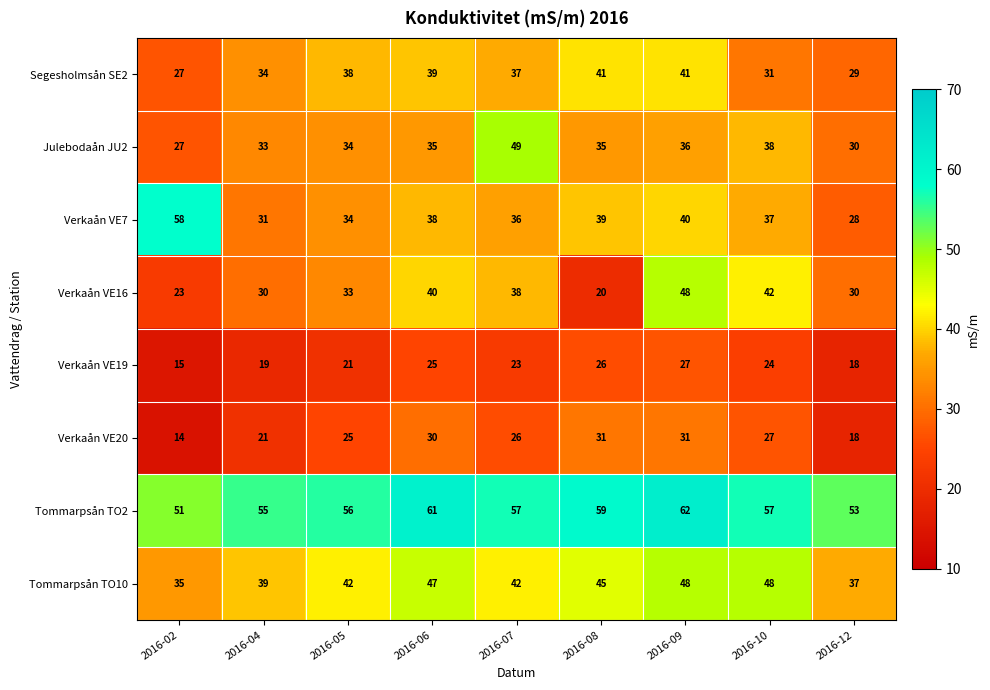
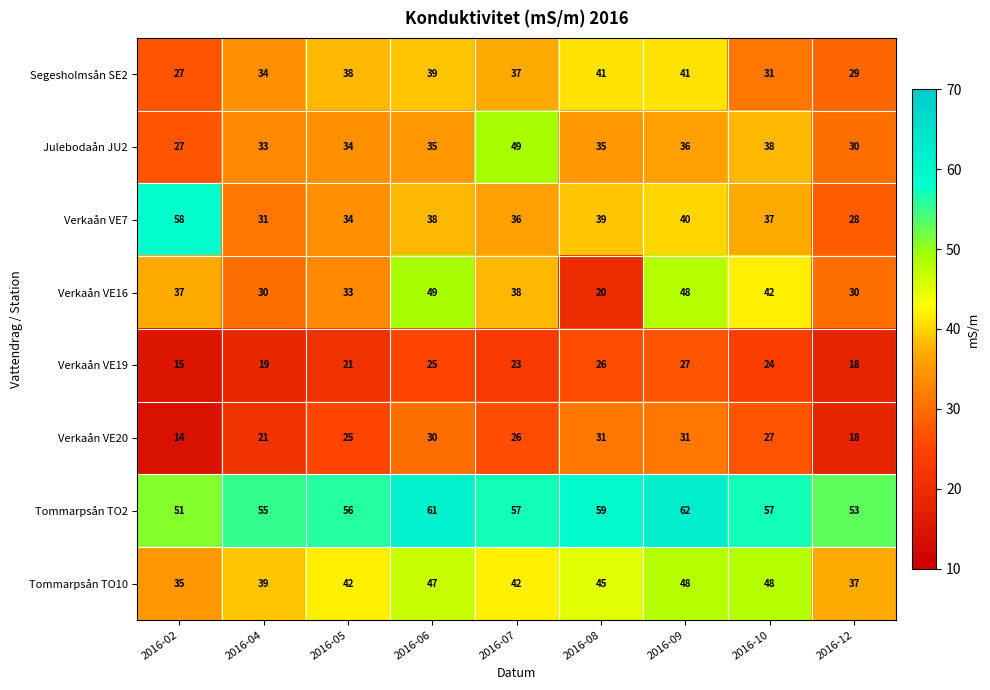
  {
    "Segesholmsån SE2": {
      "2016-02": 27,
      "2016-04": 34,
      "2016-05": 38,
      "2016-06": 39,
      "2016-07": 37,
      "2016-08": 41,
      "2016-09": 41,
      "2016-10": 31,
      "2016-12": 29
    },
    "Julebodaån JU2": {
      "2016-02": 27,
      "2016-04": 33,
      "2016-05": 34,
      "2016-06": 35,
      "2016-07": 49,
      "2016-08": 35,
      "2016-09": 36,
      "2016-10": 38,
      "2016-12": 30
    },
    "Verkaån VE7": {
      "2016-02": 58,
      "2016-04": 31,
      "2016-05": 34,
      "2016-06": 38,
      "2016-07": 36,
      "2016-08": 39,
      "2016-09": 40,
      "2016-10": 37,
      "2016-12": 28
    },
    "Verkaån VE16": {
-     "2016-02": 23,
+     "2016-02": 37,
      "2016-04": 30,
      "2016-05": 33,
-     "2016-06": 40,
+     "2016-06": 49,
      "2016-07": 38,
      "2016-08": 20,
      "2016-09": 48,
      "2016-10": 42,
      "2016-12": 30
    },
    "Verkaån VE19": {
      "2016-02": 15,
      "2016-04": 19,
      "2016-05": 21,
      "2016-06": 25,
      "2016-07": 23,
      "2016-08": 26,
      "2016-09": 27,
      "2016-10": 24,
      "2016-12": 18
    },
    "Verkaån VE20": {
      "2016-02": 14,
      "2016-04": 21,
      "2016-05": 25,
      "2016-06": 30,
      "2016-07": 26,
      "2016-08": 31,
      "2016-09": 31,
      "2016-10": 27,
      "2016-12": 18
    },
    "Tommarpsån TO2": {
      "2016-02": 51,
      "2016-04": 55,
      "2016-05": 56,
      "2016-06": 61,
      "2016-07": 57,
      "2016-08": 59,
      "2016-09": 62,
      "2016-10": 57,
      "2016-12": 53
    },
    "Tommarpsån TO10": {
      "2016-02": 35,
      "2016-04": 39,
      "2016-05": 42,
      "2016-06": 47,
      "2016-07": 42,
      "2016-08": 45,
      "2016-09": 48,
      "2016-10": 48,
      "2016-12": 37
    }
  }
